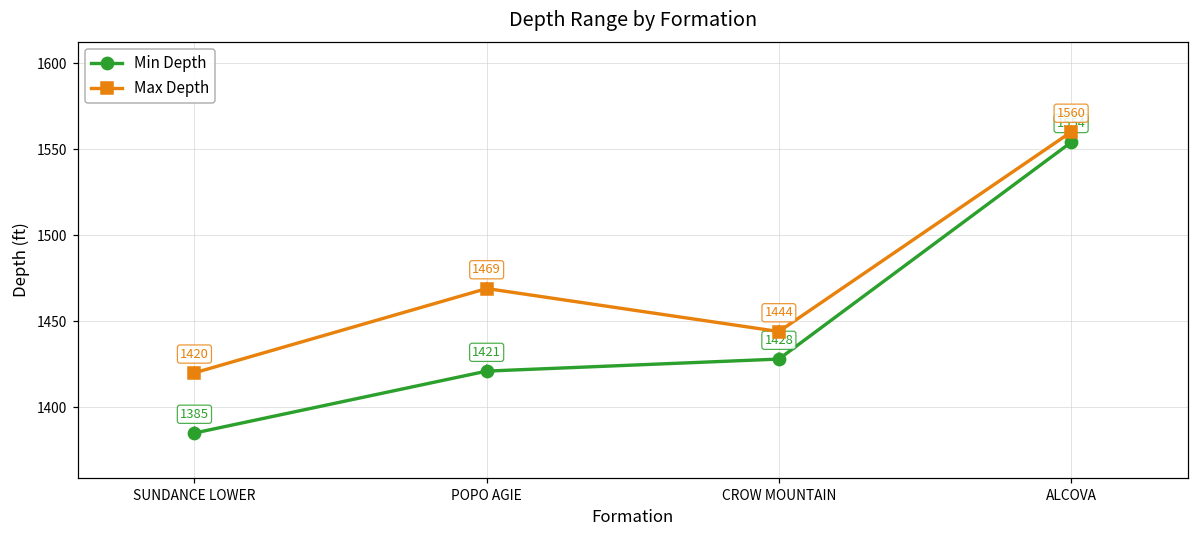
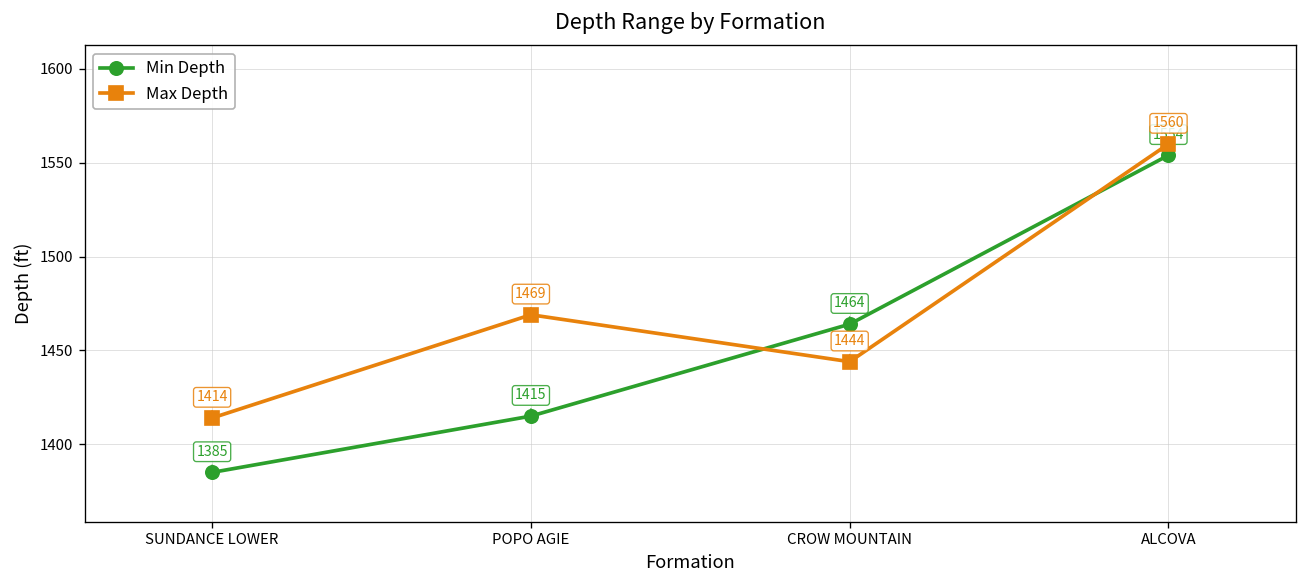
  {
    "Min Depth": {
-     "POPO AGIE": 1421,
-     "CROW MOUNTAIN": 1428
+     "POPO AGIE": 1415,
+     "CROW MOUNTAIN": 1464
    },
    "Max Depth": {
-     "SUNDANCE LOWER": 1420
+     "SUNDANCE LOWER": 1414
    }
  }
